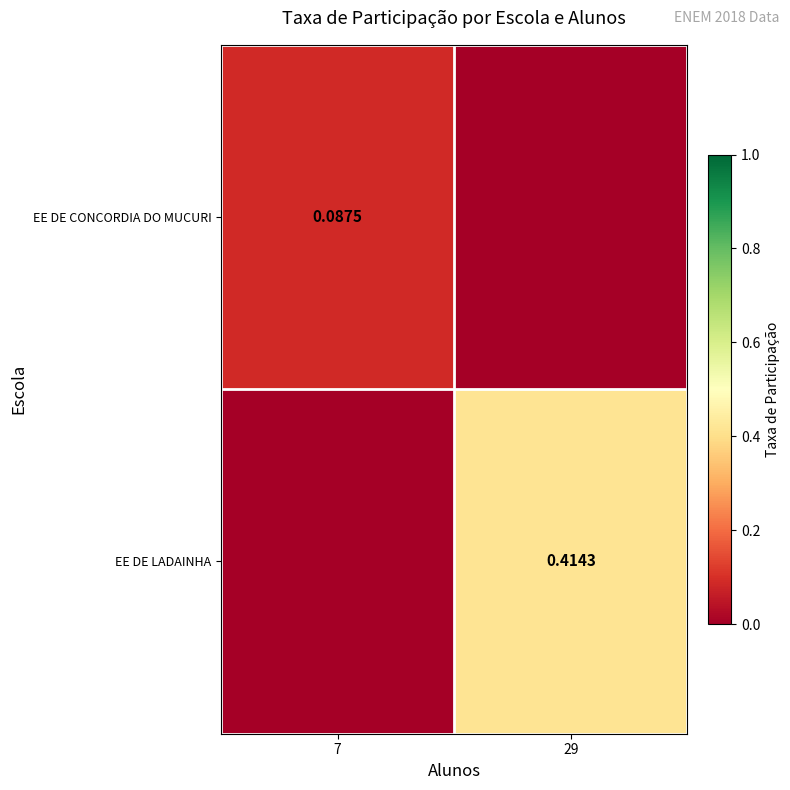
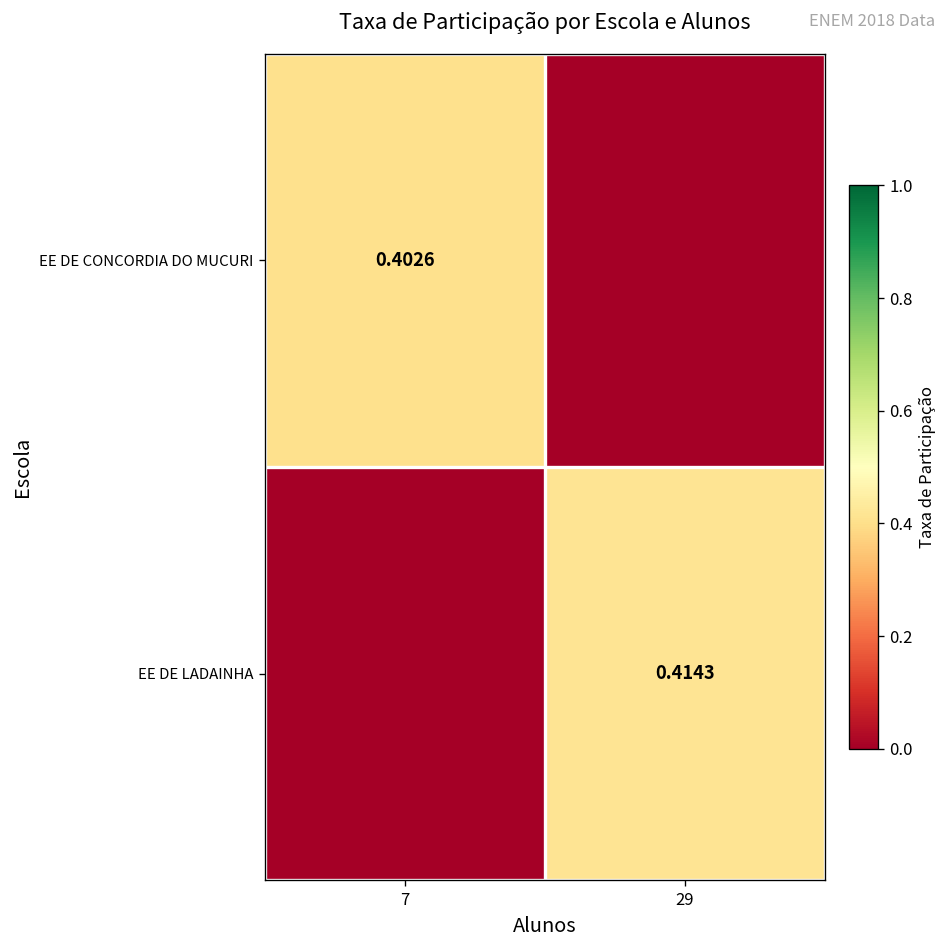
  {
    "EE DE CONCORDIA DO MUCURI": {
-     "7": 0.0875
+     "7": 0.4026
    },
    "EE DE LADAINHA": {
      "29": 0.4143
    }
  }
